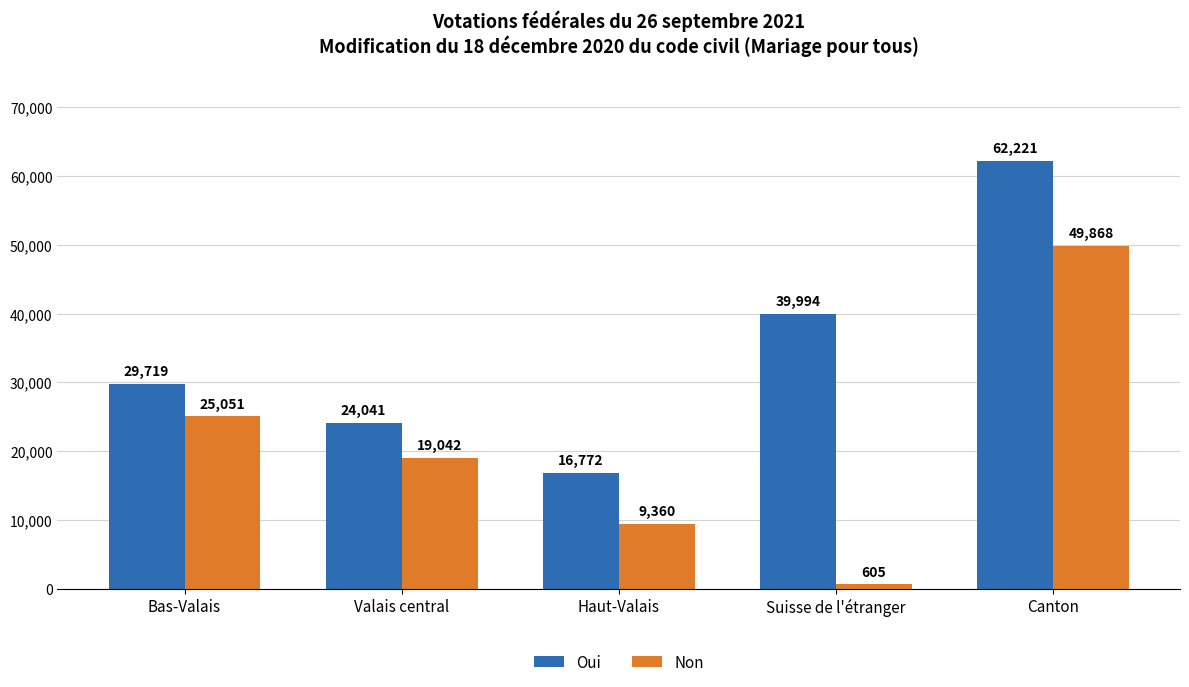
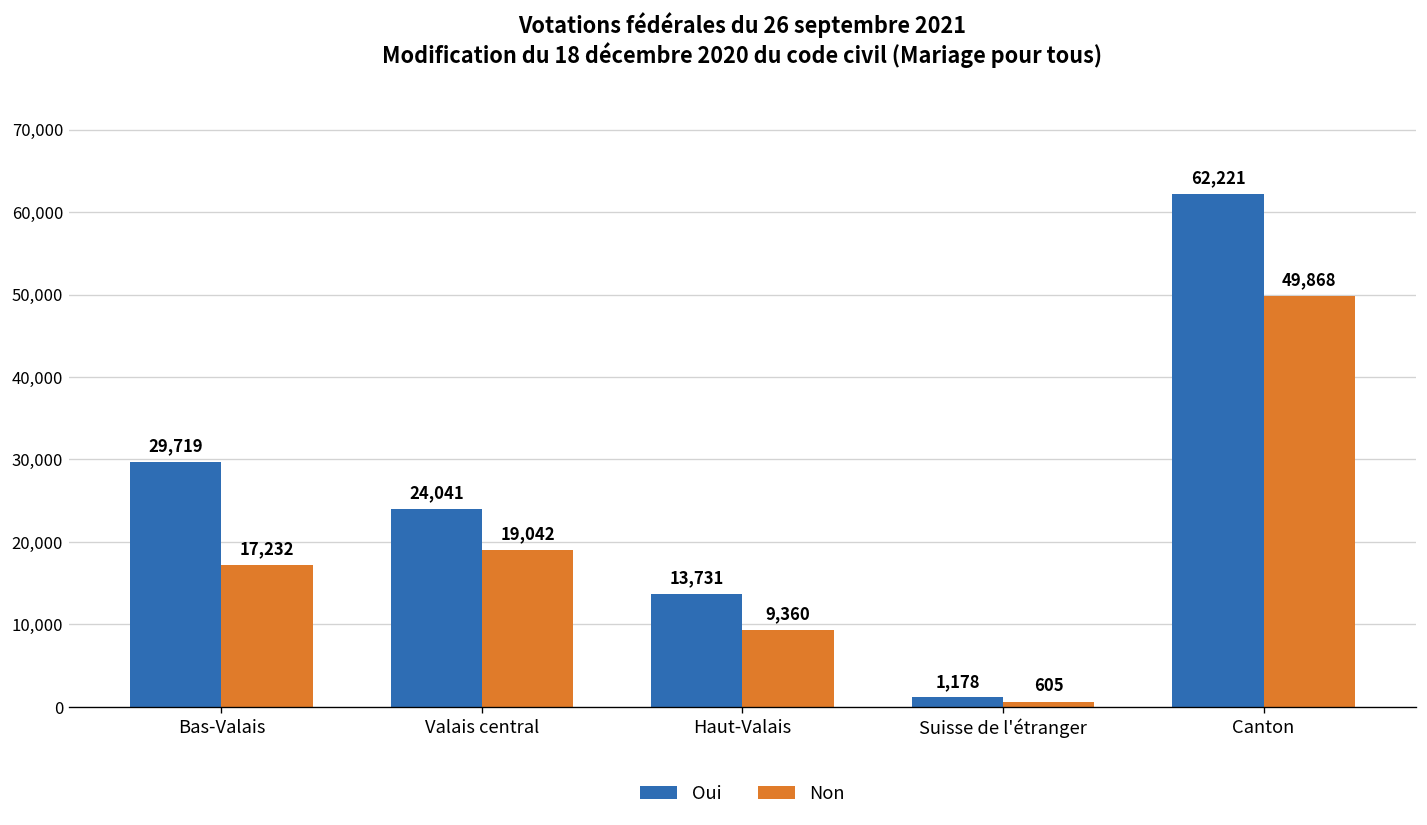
  {
    "Oui": {
      "Bas-Valais": "29,719",
      "Valais central": "24,041",
-     "Haut-Valais": "16,772",
-     "Suisse de l'étranger": "39,994",
+     "Haut-Valais": "13,731",
+     "Suisse de l'étranger": "1,178",
      "Canton": "62,221"
    },
    "Non": {
-     "Bas-Valais": "25,051",
+     "Bas-Valais": "17,232",
      "Valais central": "19,042",
      "Haut-Valais": "9,360",
      "Suisse de l'étranger": "605",
      "Canton": "49,868"
    }
  }
